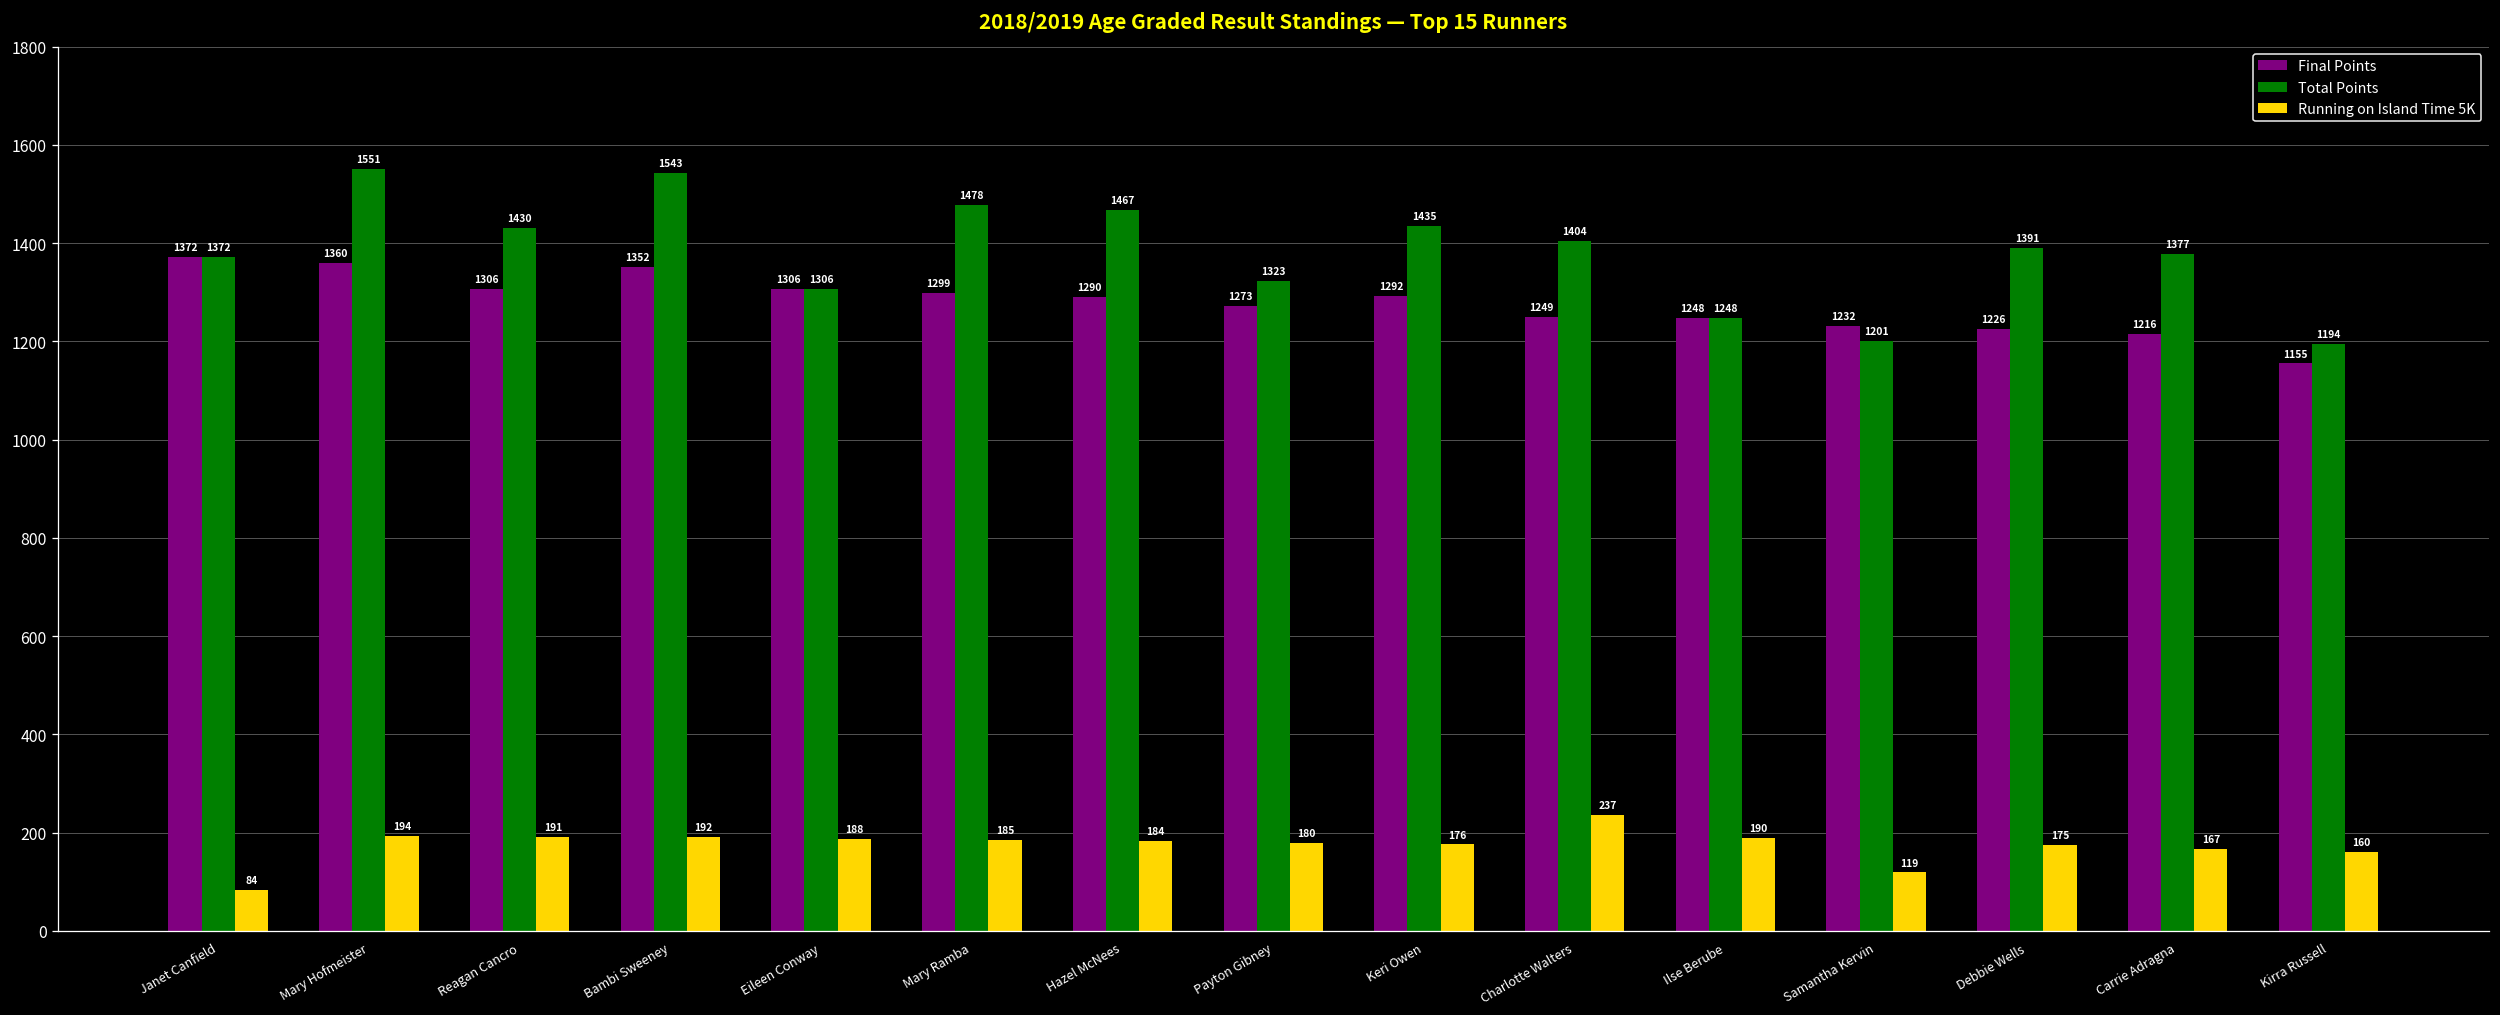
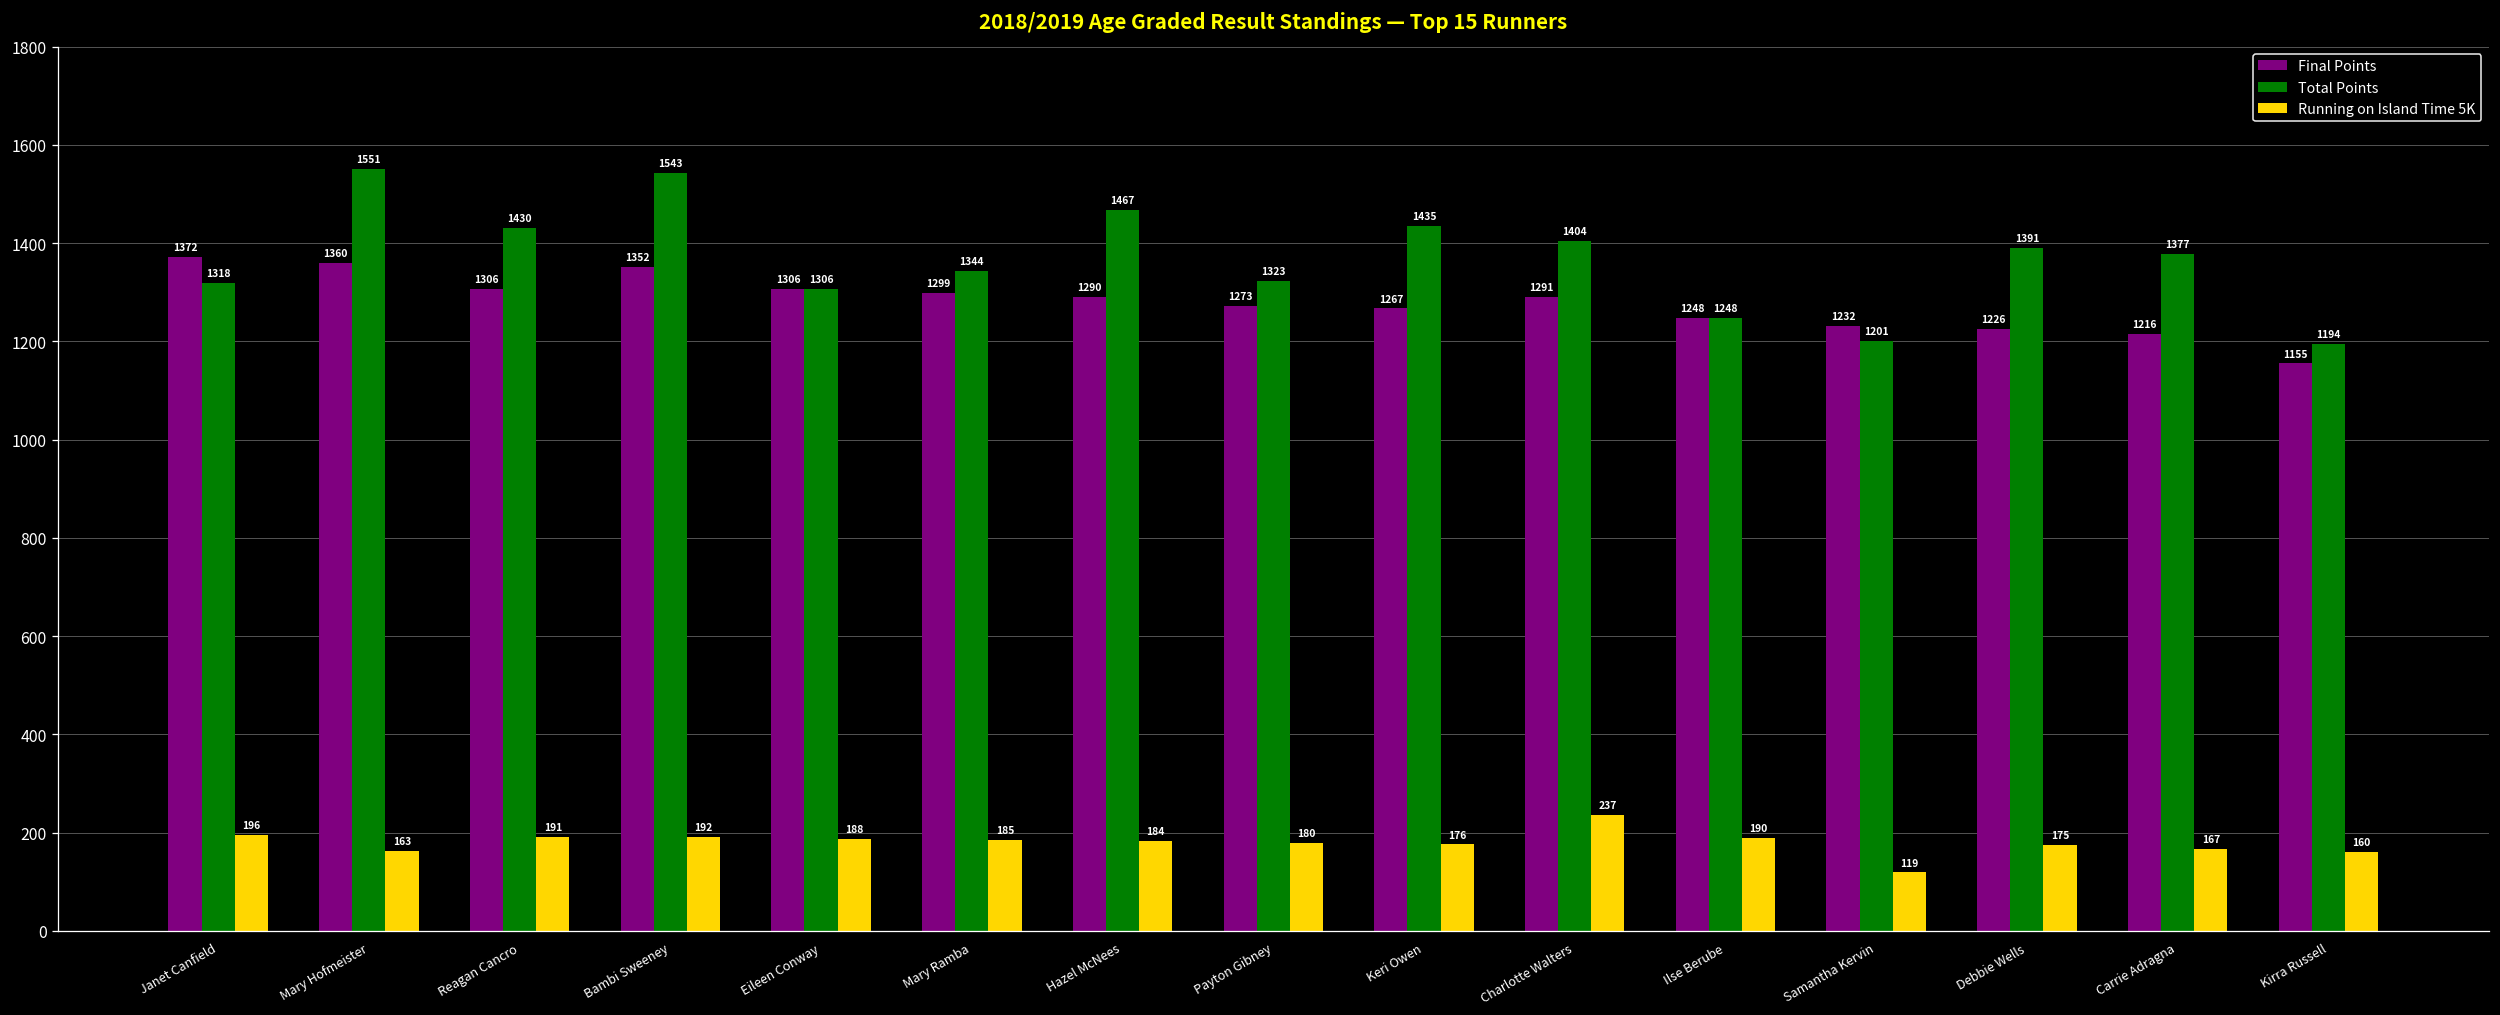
  {
    "Final Points": {
      "Janet Canfield": 1372,
      "Mary Hofmeister": 1360,
      "Reagan Cancro": 1306,
      "Bambi Sweeney": 1352,
      "Eileen Conway": 1306,
      "Mary Ramba": 1299,
      "Hazel McNees": 1290,
      "Payton Gibney": 1273,
-     "Keri Owen": 1292,
-     "Charlotte Walters": 1249,
+     "Keri Owen": 1267,
+     "Charlotte Walters": 1291,
      "Ilse Berube": 1248,
      "Samantha Kervin": 1232,
      "Debbie Wells": 1226,
      "Carrie Adragna": 1216,
      "Kirra Russell": 1155
    },
    "Total Points": {
-     "Janet Canfield": 1372,
+     "Janet Canfield": 1318,
      "Mary Hofmeister": 1551,
      "Reagan Cancro": 1430,
      "Bambi Sweeney": 1543,
      "Eileen Conway": 1306,
-     "Mary Ramba": 1478,
+     "Mary Ramba": 1344,
      "Hazel McNees": 1467,
      "Payton Gibney": 1323,
      "Keri Owen": 1435,
      "Charlotte Walters": 1404,
      "Ilse Berube": 1248,
      "Samantha Kervin": 1201,
      "Debbie Wells": 1391,
      "Carrie Adragna": 1377,
      "Kirra Russell": 1194
    },
    "Running on Island Time 5K": {
-     "Janet Canfield": 84,
-     "Mary Hofmeister": 194,
+     "Janet Canfield": 196,
+     "Mary Hofmeister": 163,
      "Reagan Cancro": 191,
      "Bambi Sweeney": 192,
      "Eileen Conway": 188,
      "Mary Ramba": 185,
      "Hazel McNees": 184,
      "Payton Gibney": 180,
      "Keri Owen": 176,
      "Charlotte Walters": 237,
      "Ilse Berube": 190,
      "Samantha Kervin": 119,
      "Debbie Wells": 175,
      "Carrie Adragna": 167,
      "Kirra Russell": 160
    }
  }
